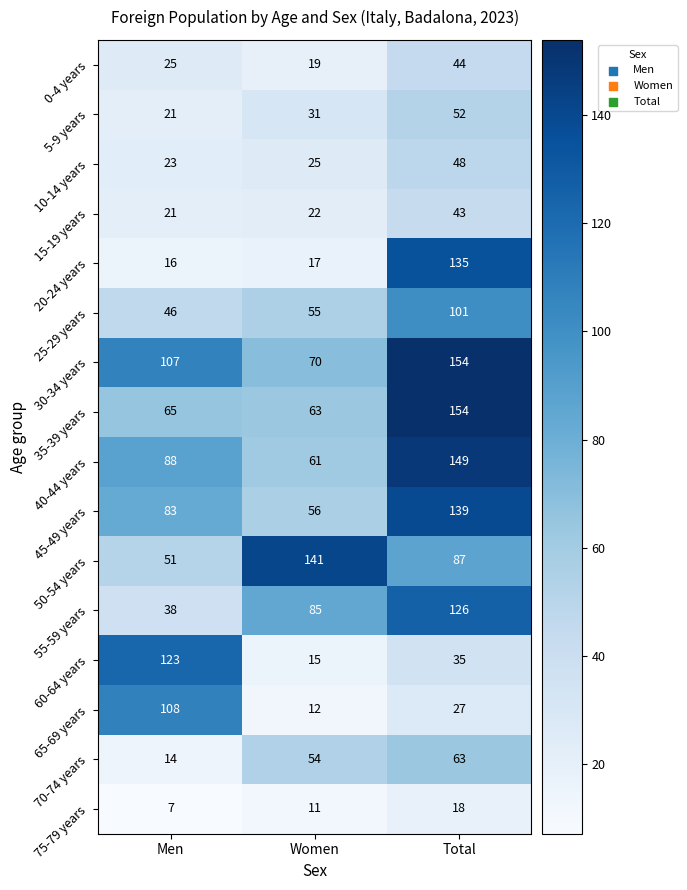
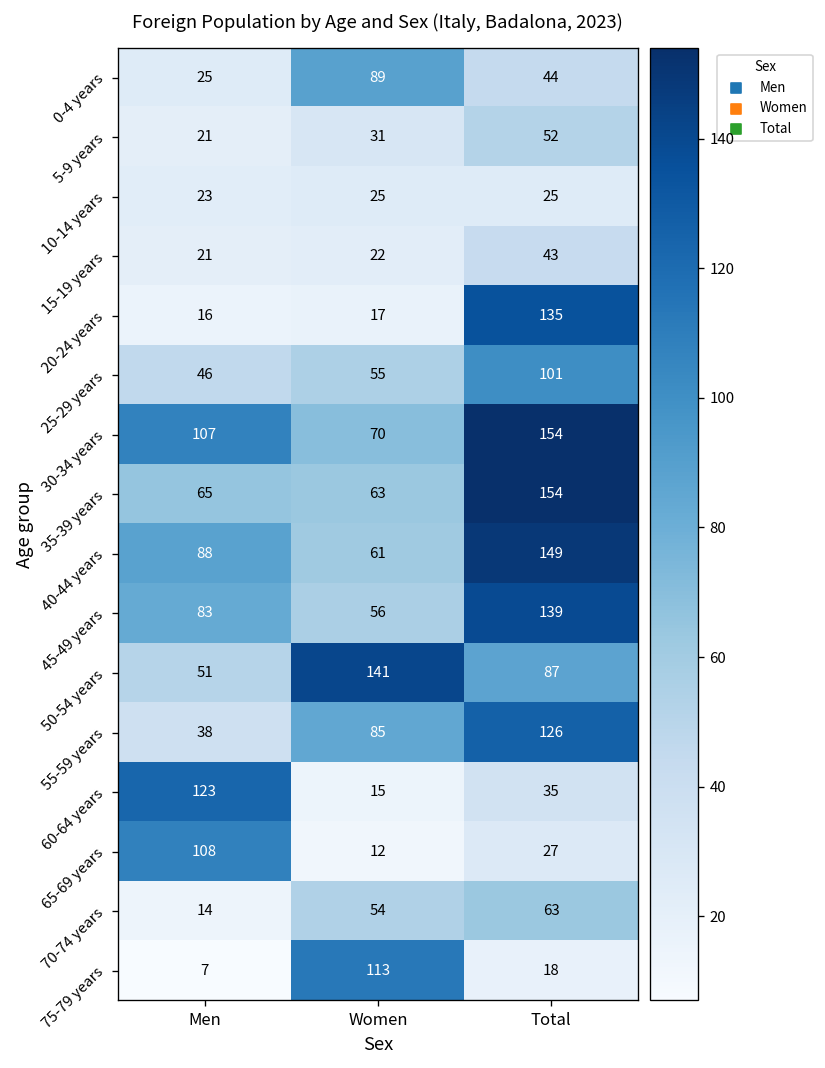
  {
    "0-4 years": {
      "Men": 25,
-     "Women": 19,
+     "Women": 89,
      "Total": 44
    },
    "5-9 years": {
      "Men": 21,
      "Women": 31,
      "Total": 52
    },
    "10-14 years": {
      "Men": 23,
      "Women": 25,
-     "Total": 48
+     "Total": 25
    },
    "15-19 years": {
      "Men": 21,
      "Women": 22,
      "Total": 43
    },
    "20-24 years": {
      "Men": 16,
      "Women": 17,
      "Total": 135
    },
    "25-29 years": {
      "Men": 46,
      "Women": 55,
      "Total": 101
    },
    "30-34 years": {
      "Men": 107,
      "Women": 70,
      "Total": 154
    },
    "35-39 years": {
      "Men": 65,
      "Women": 63,
      "Total": 154
    },
    "40-44 years": {
      "Men": 88,
      "Women": 61,
      "Total": 149
    },
    "45-49 years": {
      "Men": 83,
      "Women": 56,
      "Total": 139
    },
    "50-54 years": {
      "Men": 51,
      "Women": 141,
      "Total": 87
    },
    "55-59 years": {
      "Men": 38,
      "Women": 85,
      "Total": 126
    },
    "60-64 years": {
      "Men": 123,
      "Women": 15,
      "Total": 35
    },
    "65-69 years": {
      "Men": 108,
      "Women": 12,
      "Total": 27
    },
    "70-74 years": {
      "Men": 14,
      "Women": 54,
      "Total": 63
    },
    "75-79 years": {
      "Men": 7,
-     "Women": 11,
+     "Women": 113,
      "Total": 18
    }
  }
